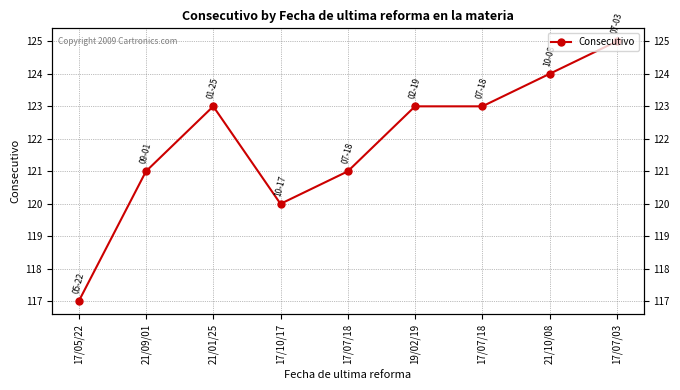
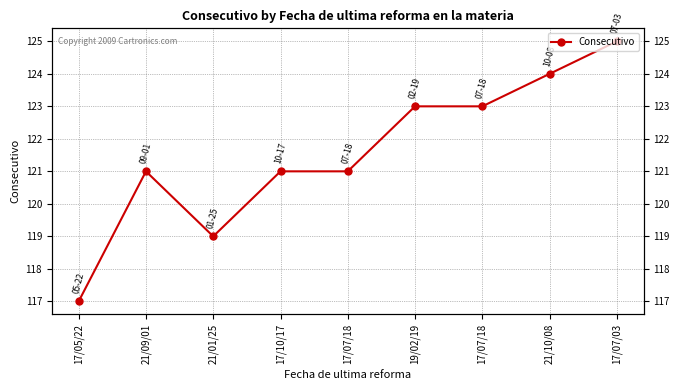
  {
-   "21/01/25": 123,
-   "17/10/17": 120
+   "21/01/25": 119,
+   "17/10/17": 121
  }
